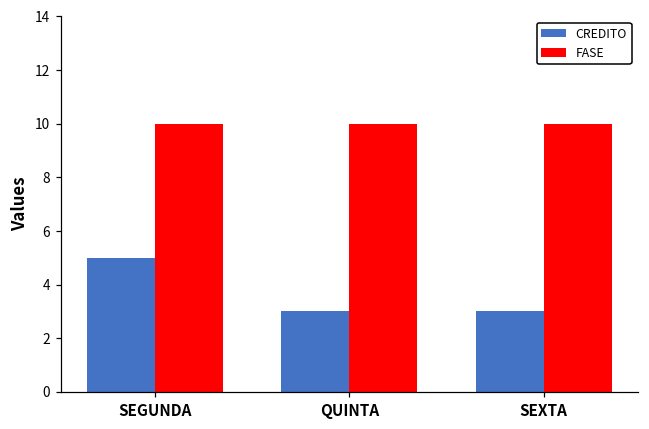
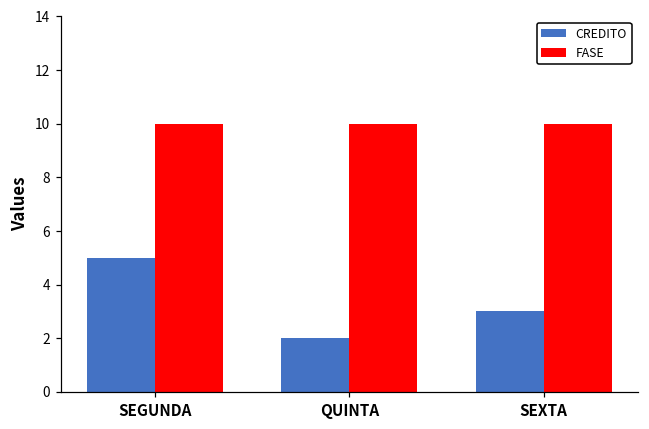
  {
    "CREDITO": {
      "SEGUNDA": 5,
-     "QUINTA": 3,
+     "QUINTA": 2,
      "SEXTA": 3
    },
    "FASE": {
      "SEGUNDA": 10,
      "QUINTA": 10,
      "SEXTA": 10
    }
  }
